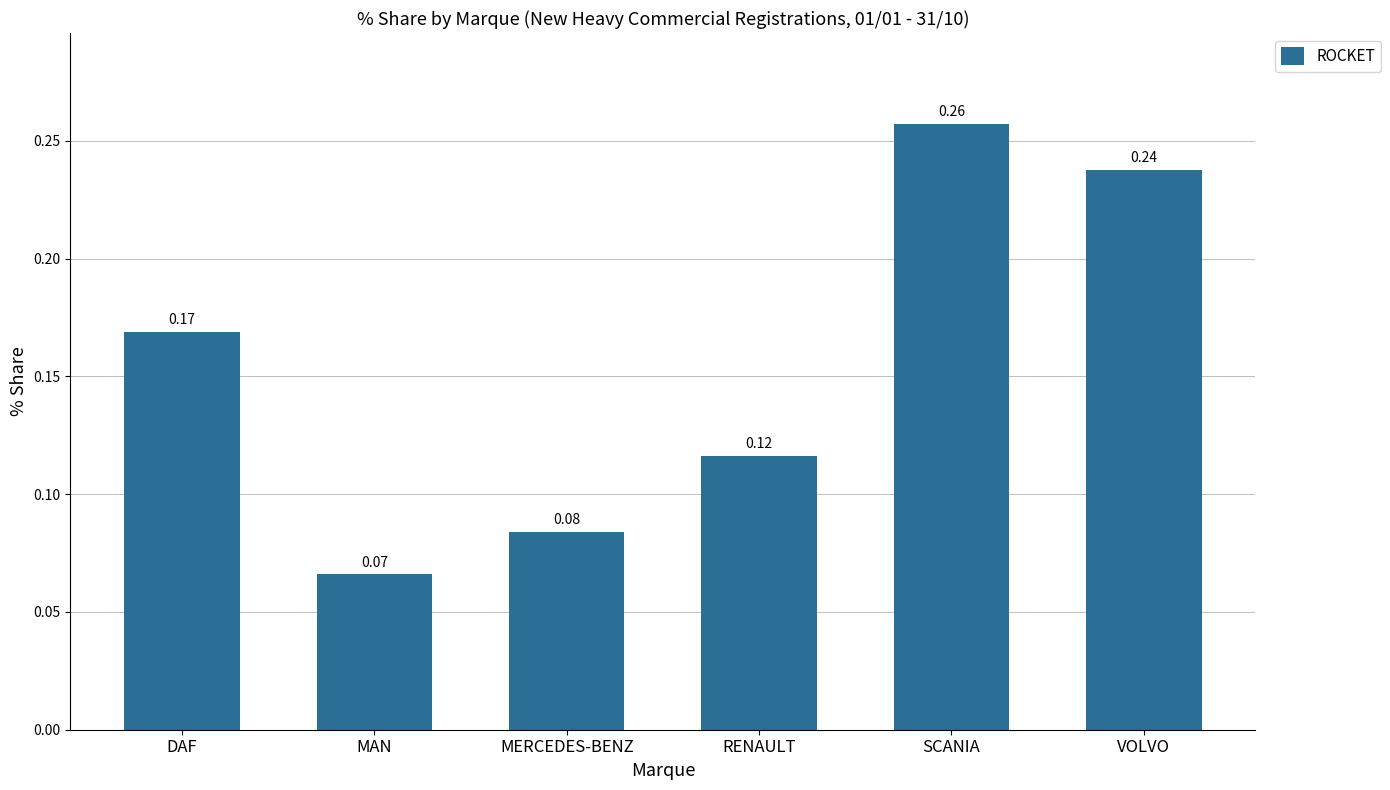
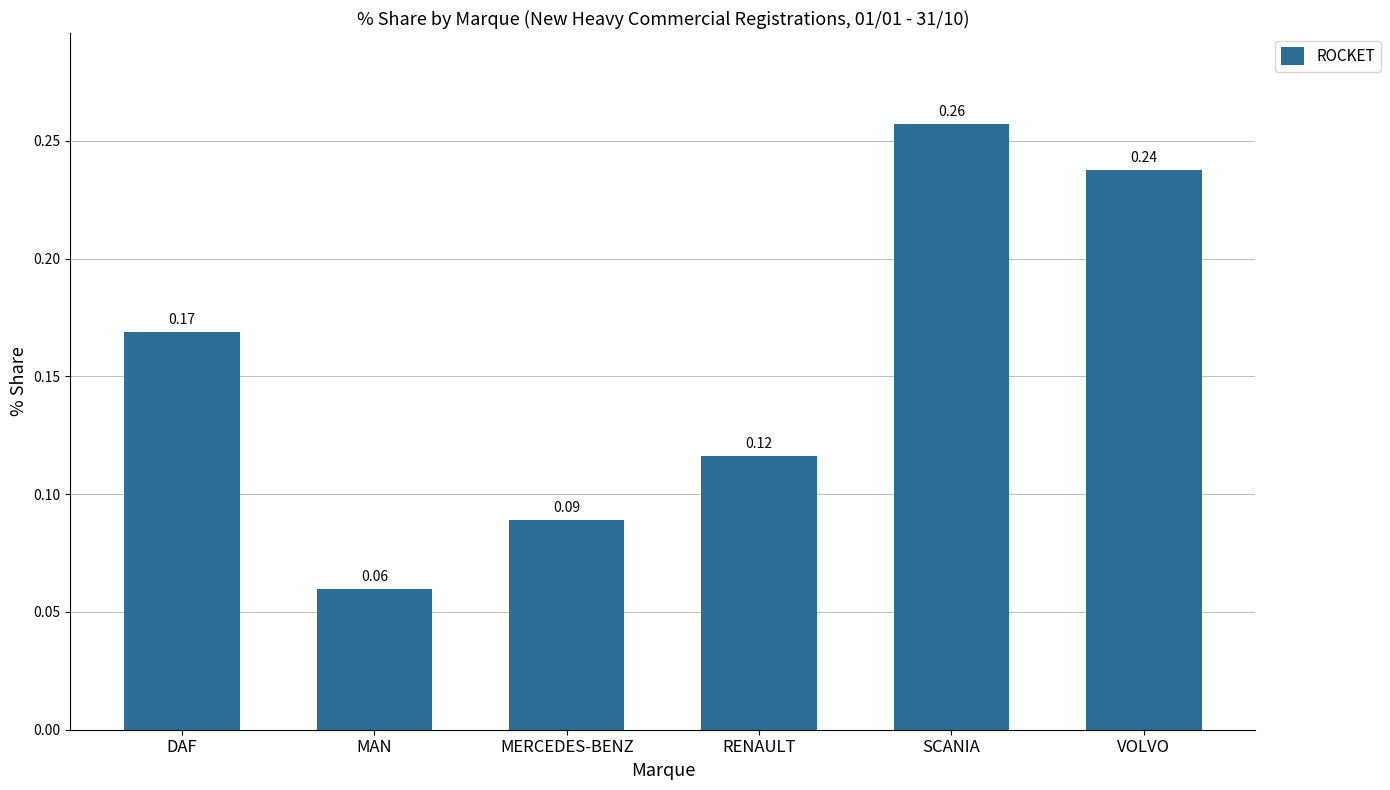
  {
    "DAF": 0.17,
-   "MAN": 0.07,
-   "MERCEDES-BENZ": 0.08,
+   "MAN": 0.06,
+   "MERCEDES-BENZ": 0.09,
    "RENAULT": 0.12,
    "SCANIA": 0.26,
    "VOLVO": 0.24
  }
